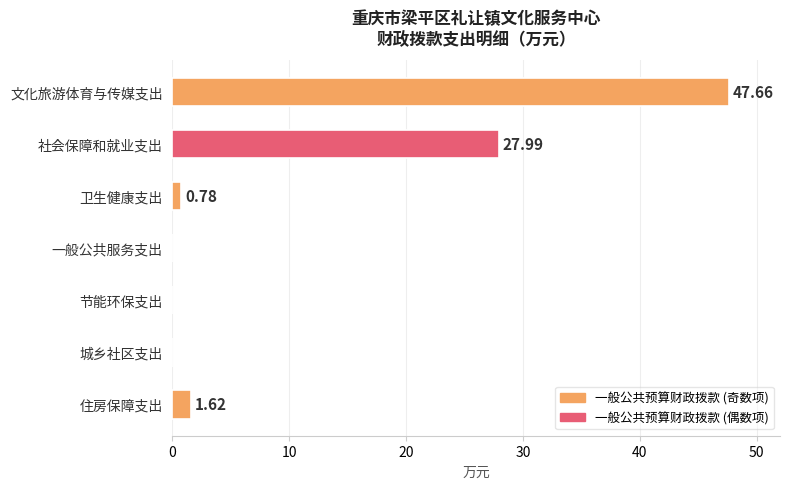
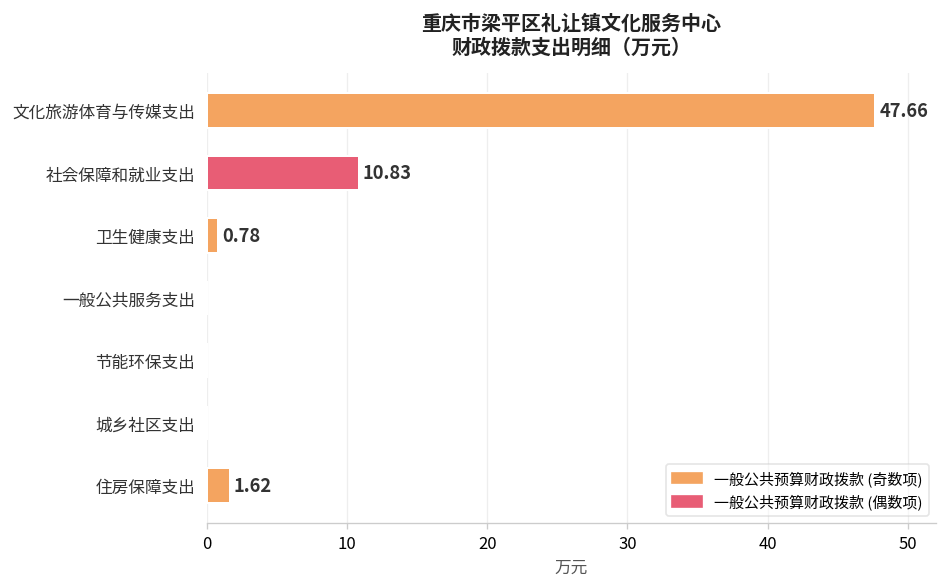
  {
    "文化旅游体育与传媒支出": 47.66,
-   "社会保障和就业支出": 27.99,
+   "社会保障和就业支出": 10.83,
    "卫生健康支出": 0.78,
    "住房保障支出": 1.62
  }
